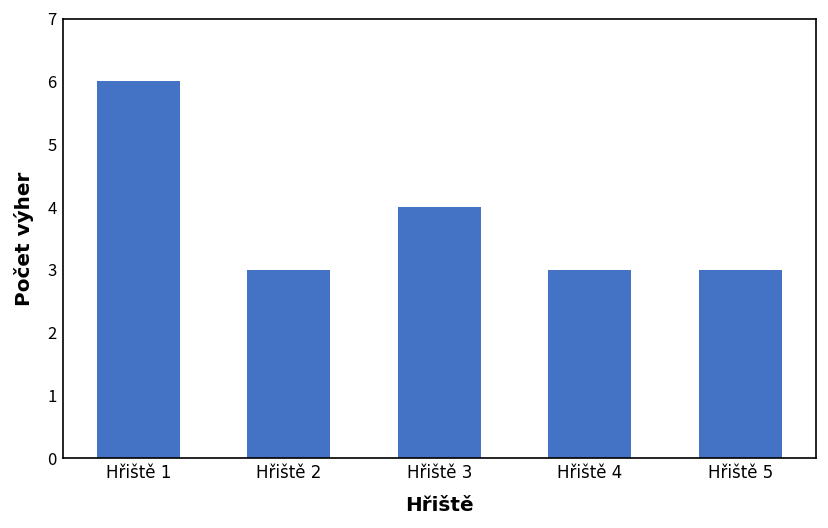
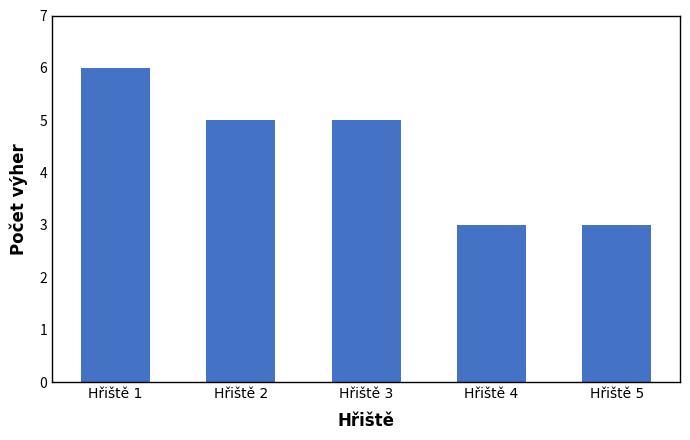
  {
    "Hřiště 1": 6,
-   "Hřiště 2": 3,
-   "Hřiště 3": 4,
+   "Hřiště 2": 5,
+   "Hřiště 3": 5,
    "Hřiště 4": 3,
    "Hřiště 5": 3
  }
